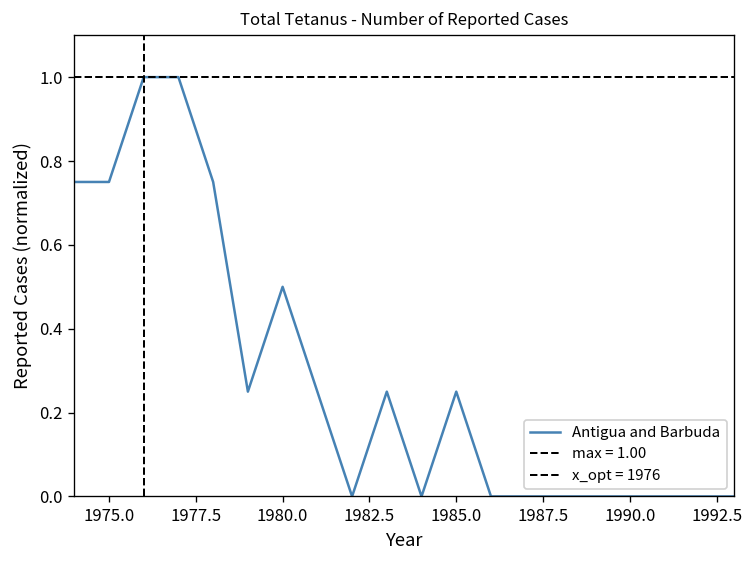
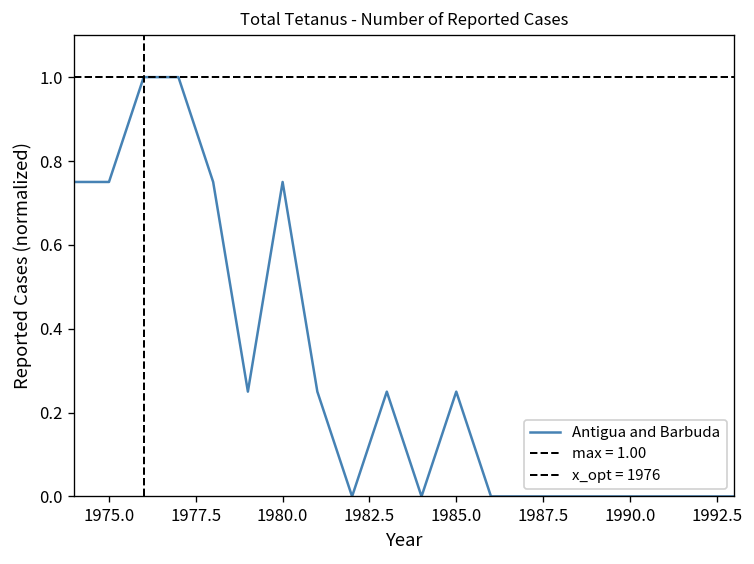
  {
    "1975.0": 0.75,
-   "1980.0": 0.50,
+   "1980.0": 0.75,
    "1985.0": 0.25,
    "1990.0": 0.00
  }
